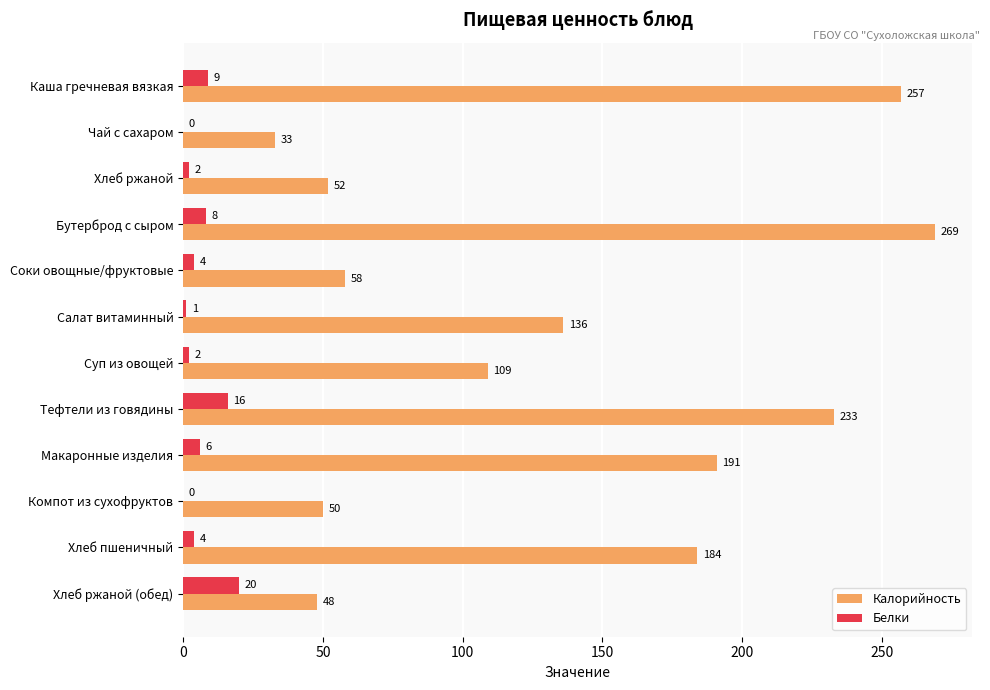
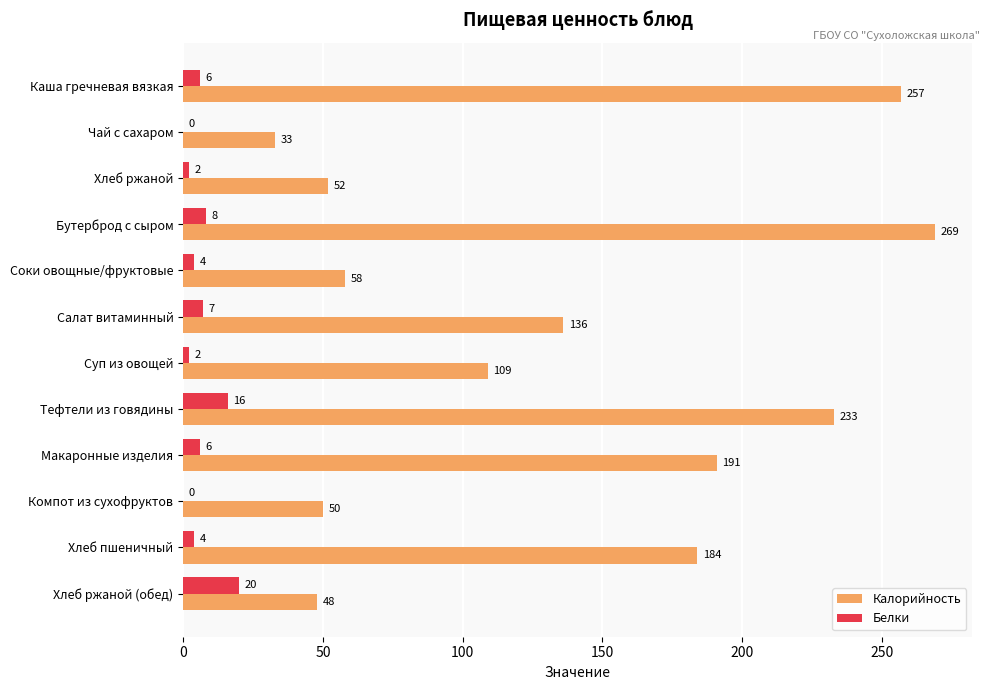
  {
    "Калорийность": {
      "Каша гречневая вязкая": 257,
      "Чай с сахаром": 33,
      "Хлеб ржаной": 52,
      "Бутерброд с сыром": 269,
      "Соки овощные/фруктовые": 58,
      "Салат витаминный": 136,
      "Суп из овощей": 109,
      "Тефтели из говядины": 233,
      "Макаронные изделия": 191,
      "Компот из сухофруктов": 50,
      "Хлеб пшеничный": 184,
      "Хлеб ржаной (обед)": 48
    },
    "Белки": {
-     "Каша гречневая вязкая": 9,
+     "Каша гречневая вязкая": 6,
      "Чай с сахаром": 0,
      "Хлеб ржаной": 2,
      "Бутерброд с сыром": 8,
      "Соки овощные/фруктовые": 4,
-     "Салат витаминный": 1,
+     "Салат витаминный": 7,
      "Суп из овощей": 2,
      "Тефтели из говядины": 16,
      "Макаронные изделия": 6,
      "Компот из сухофруктов": 0,
      "Хлеб пшеничный": 4,
      "Хлеб ржаной (обед)": 20
    }
  }
